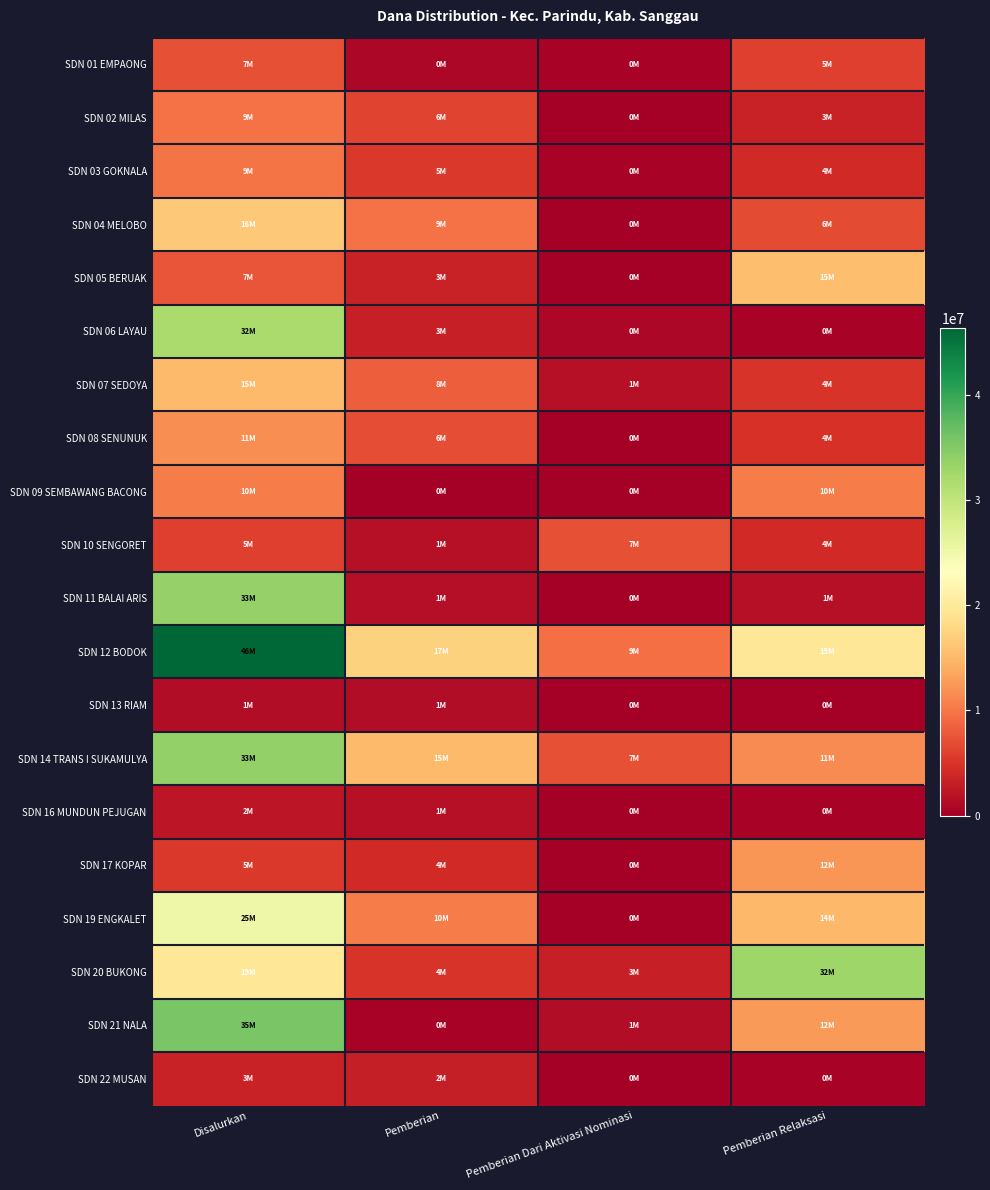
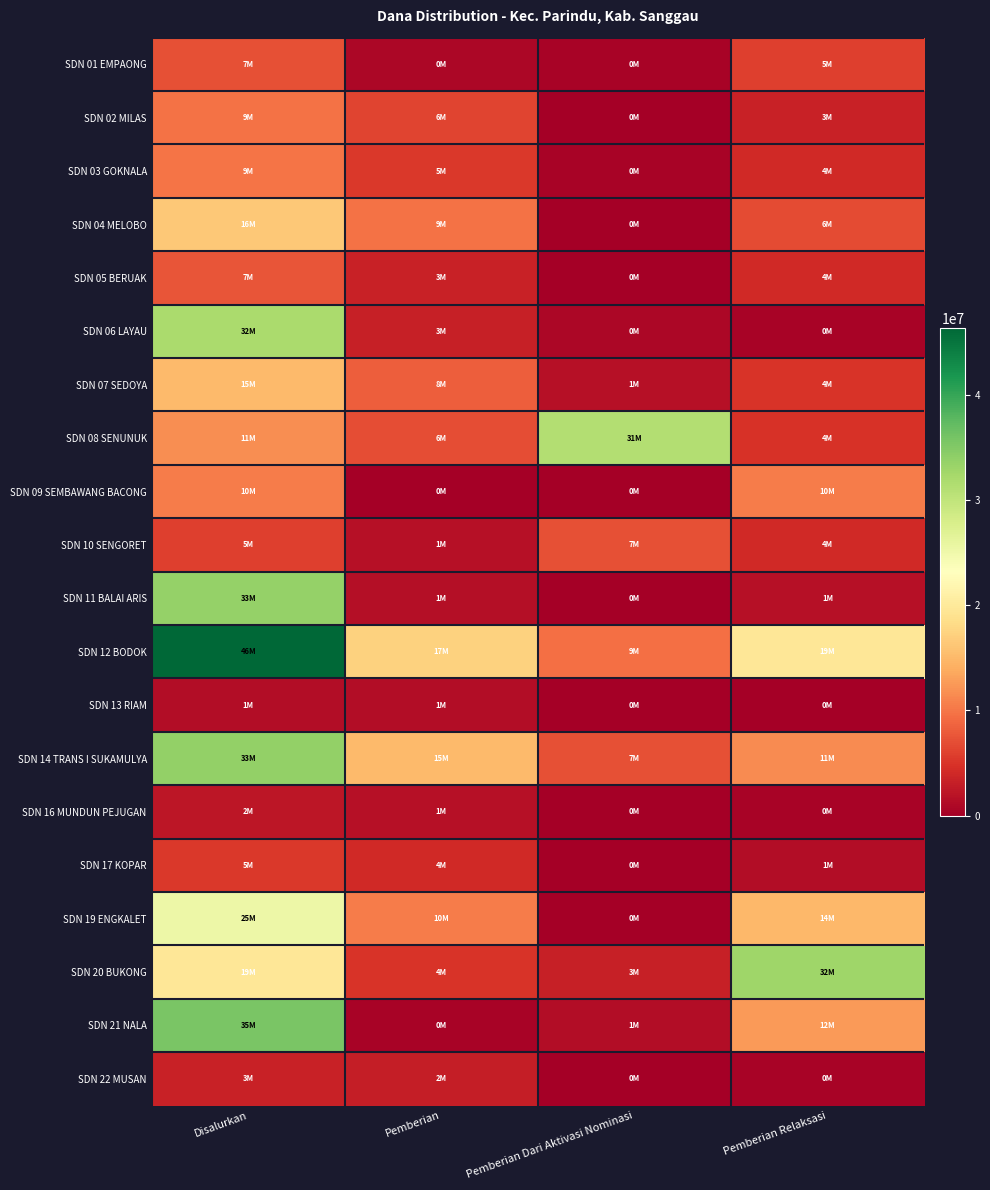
  {
    "SDN 01 EMPAONG": {
      "Disalurkan": "7M",
      "Pemberian": "0M",
      "Pemberian Dari Aktivasi Nominasi": "0M",
      "Pemberian Relaksasi": "5M"
    },
    "SDN 02 MILAS": {
      "Disalurkan": "9M",
      "Pemberian": "6M",
      "Pemberian Dari Aktivasi Nominasi": "0M",
      "Pemberian Relaksasi": "3M"
    },
    "SDN 03 GOKNALA": {
      "Disalurkan": "9M",
      "Pemberian": "5M",
      "Pemberian Dari Aktivasi Nominasi": "0M",
      "Pemberian Relaksasi": "4M"
    },
    "SDN 04 MELOBO": {
      "Disalurkan": "16M",
      "Pemberian": "9M",
      "Pemberian Dari Aktivasi Nominasi": "0M",
      "Pemberian Relaksasi": "6M"
    },
    "SDN 05 BERUAK": {
      "Disalurkan": "7M",
      "Pemberian": "3M",
      "Pemberian Dari Aktivasi Nominasi": "0M",
-     "Pemberian Relaksasi": "15M"
+     "Pemberian Relaksasi": "4M"
    },
    "SDN 06 LAYAU": {
      "Disalurkan": "32M",
      "Pemberian": "3M",
      "Pemberian Dari Aktivasi Nominasi": "0M",
      "Pemberian Relaksasi": "0M"
    },
    "SDN 07 SEDOYA": {
      "Disalurkan": "15M",
      "Pemberian": "8M",
      "Pemberian Dari Aktivasi Nominasi": "1M",
      "Pemberian Relaksasi": "4M"
    },
    "SDN 08 SENUNUK": {
      "Disalurkan": "11M",
      "Pemberian": "6M",
-     "Pemberian Dari Aktivasi Nominasi": "0M",
+     "Pemberian Dari Aktivasi Nominasi": "31M",
      "Pemberian Relaksasi": "4M"
    },
    "SDN 09 SEMBAWANG BACONG": {
      "Disalurkan": "10M",
      "Pemberian": "0M",
      "Pemberian Dari Aktivasi Nominasi": "0M",
      "Pemberian Relaksasi": "10M"
    },
    "SDN 10 SENGORET": {
      "Disalurkan": "5M",
      "Pemberian": "1M",
      "Pemberian Dari Aktivasi Nominasi": "7M",
      "Pemberian Relaksasi": "4M"
    },
    "SDN 11 BALAI ARIS": {
      "Disalurkan": "33M",
      "Pemberian": "1M",
      "Pemberian Dari Aktivasi Nominasi": "0M",
      "Pemberian Relaksasi": "1M"
    },
    "SDN 12 BODOK": {
      "Disalurkan": "46M",
      "Pemberian": "17M",
      "Pemberian Dari Aktivasi Nominasi": "9M",
      "Pemberian Relaksasi": "19M"
    },
    "SDN 13 RIAM": {
      "Disalurkan": "1M",
      "Pemberian": "1M",
      "Pemberian Dari Aktivasi Nominasi": "0M",
      "Pemberian Relaksasi": "0M"
    },
    "SDN 14 TRANS I SUKAMULYA": {
      "Disalurkan": "33M",
      "Pemberian": "15M",
      "Pemberian Dari Aktivasi Nominasi": "7M",
      "Pemberian Relaksasi": "11M"
    },
    "SDN 16 MUNDUN PEJUGAN": {
      "Disalurkan": "2M",
      "Pemberian": "1M",
      "Pemberian Dari Aktivasi Nominasi": "0M",
      "Pemberian Relaksasi": "0M"
    },
    "SDN 17 KOPAR": {
      "Disalurkan": "5M",
      "Pemberian": "4M",
      "Pemberian Dari Aktivasi Nominasi": "0M",
-     "Pemberian Relaksasi": "12M"
+     "Pemberian Relaksasi": "1M"
    },
    "SDN 19 ENGKALET": {
      "Disalurkan": "25M",
      "Pemberian": "10M",
      "Pemberian Dari Aktivasi Nominasi": "0M",
      "Pemberian Relaksasi": "14M"
    },
    "SDN 20 BUKONG": {
      "Disalurkan": "19M",
      "Pemberian": "4M",
      "Pemberian Dari Aktivasi Nominasi": "3M",
      "Pemberian Relaksasi": "32M"
    },
    "SDN 21 NALA": {
      "Disalurkan": "35M",
      "Pemberian": "0M",
      "Pemberian Dari Aktivasi Nominasi": "1M",
      "Pemberian Relaksasi": "12M"
    },
    "SDN 22 MUSAN": {
      "Disalurkan": "3M",
      "Pemberian": "2M",
      "Pemberian Dari Aktivasi Nominasi": "0M",
      "Pemberian Relaksasi": "0M"
    }
  }
